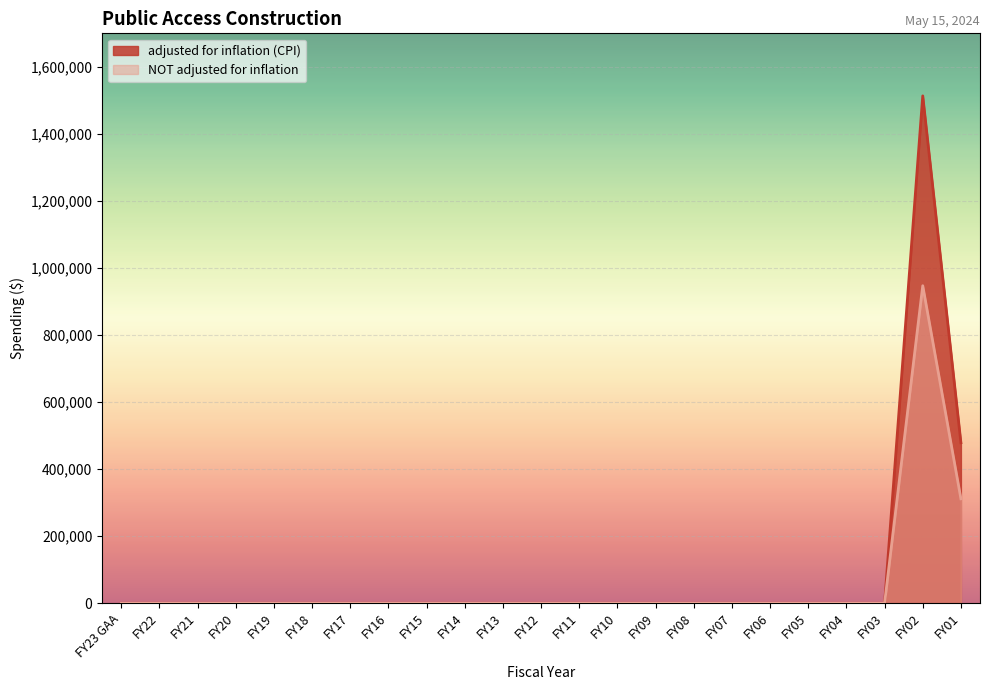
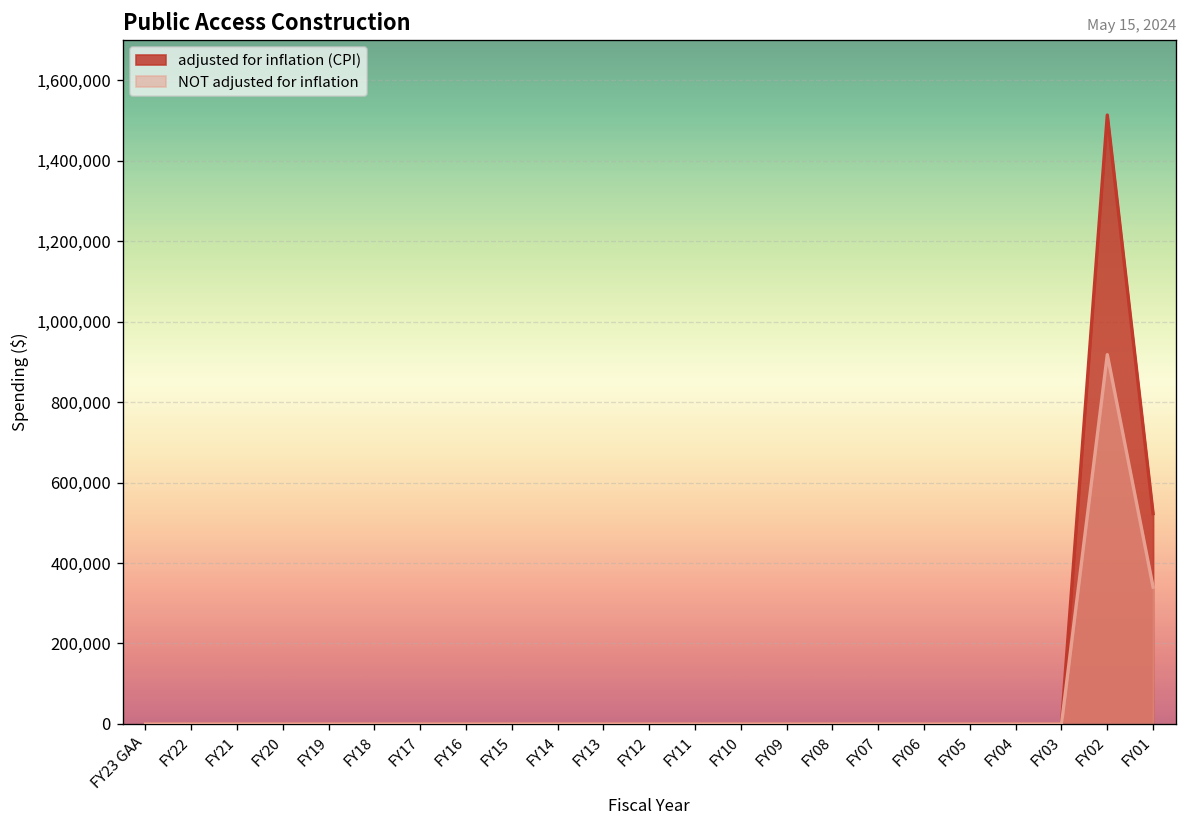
  {
    "adjusted for inflation (CPI)": {
      "FY02": "1,510,000",
-     "FY01": "480,000"
+     "FY01": "520,000"
    },
    "NOT adjusted for inflation": {
-     "FY02": "950,000",
-     "FY01": "310,000"
+     "FY02": "920,000",
+     "FY01": "340,000"
    }
  }
